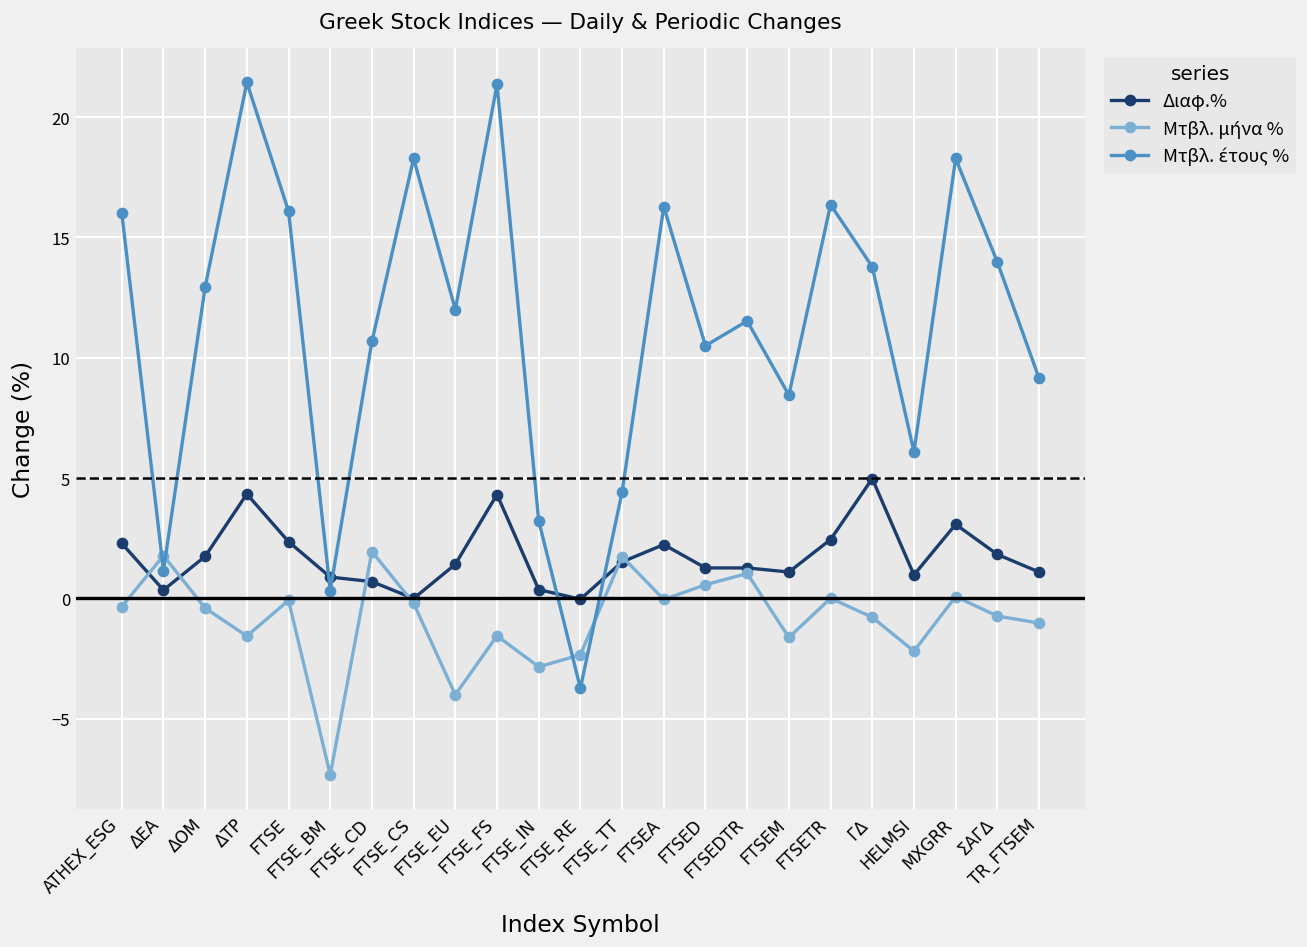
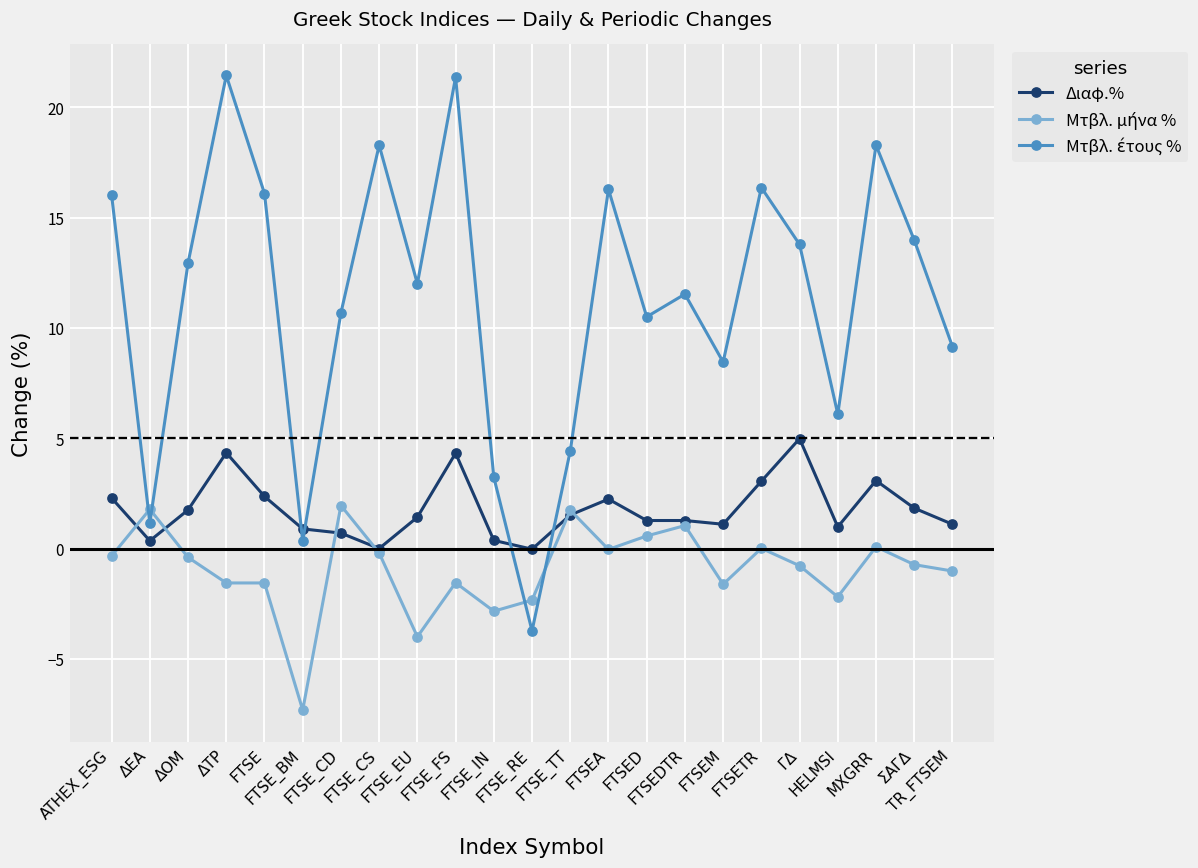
  {
    "Διαφ.%": {
      "ATHEX_ESG": 2.3,
      "ΔΕΑ": 0.4,
      "ΔΟΜ": 1.8,
      "ΔΤΡ": 4.3,
      "FTSE": 2.4,
      "FTSE_BM": 0.9,
      "FTSE_CD": 0.7,
      "FTSE_CS": 0.0,
      "FTSE_EU": 1.4,
      "FTSE_FS": 4.3,
      "FTSE_IN": 0.4,
      "FTSE_RE": 0.0,
      "FTSE_TT": 1.5,
      "FTSEA": 2.2,
      "FTSED": 1.3,
      "FTSEDTR": 1.3,
      "FTSEM": 1.1,
-     "FTSETR": 2.5,
+     "FTSETR": 3.1,
      "ΓΔ": 5.0,
      "HELMSI": 1.0,
      "MXGRR": 3.1,
      "ΣΑΓΔ": 1.8,
      "TR_FTSEM": 1.1
    },
    "Μτβλ. μήνα %": {
      "ATHEX_ESG": -0.3,
      "ΔΕΑ": 1.8,
      "ΔΟΜ": -0.4,
      "ΔΤΡ": -1.6,
-     "FTSE": -0.1,
+     "FTSE": -1.6,
      "FTSE_BM": -7.3,
      "FTSE_CD": 2.0,
      "FTSE_CS": -0.2,
      "FTSE_EU": -4.0,
      "FTSE_FS": -1.6,
      "FTSE_IN": -2.8,
      "FTSE_RE": -2.3,
      "FTSE_TT": 1.7,
      "FTSEA": 0.0,
      "FTSED": 0.6,
      "FTSEDTR": 1.0,
      "FTSEM": -1.6,
      "FTSETR": 0.0,
      "ΓΔ": -0.8,
      "HELMSI": -2.2,
      "MXGRR": 0.1,
      "ΣΑΓΔ": -0.7,
      "TR_FTSEM": -1.0
    },
    "Μτβλ. έτους %": {
      "ATHEX_ESG": 16.0,
      "ΔΕΑ": 1.2,
      "ΔΟΜ": 12.9,
      "ΔΤΡ": 21.4,
      "FTSE": 16.1,
      "FTSE_BM": 0.3,
      "FTSE_CD": 10.7,
      "FTSE_CS": 18.3,
      "FTSE_EU": 12.0,
      "FTSE_FS": 21.4,
      "FTSE_IN": 3.2,
      "FTSE_RE": -3.7,
      "FTSE_TT": 4.4,
      "FTSEA": 16.3,
      "FTSED": 10.5,
      "FTSEDTR": 11.5,
      "FTSEM": 8.5,
      "FTSETR": 16.4,
      "ΓΔ": 13.8,
      "HELMSI": 6.1,
      "MXGRR": 18.3,
      "ΣΑΓΔ": 14.0,
      "TR_FTSEM": 9.2
    }
  }
